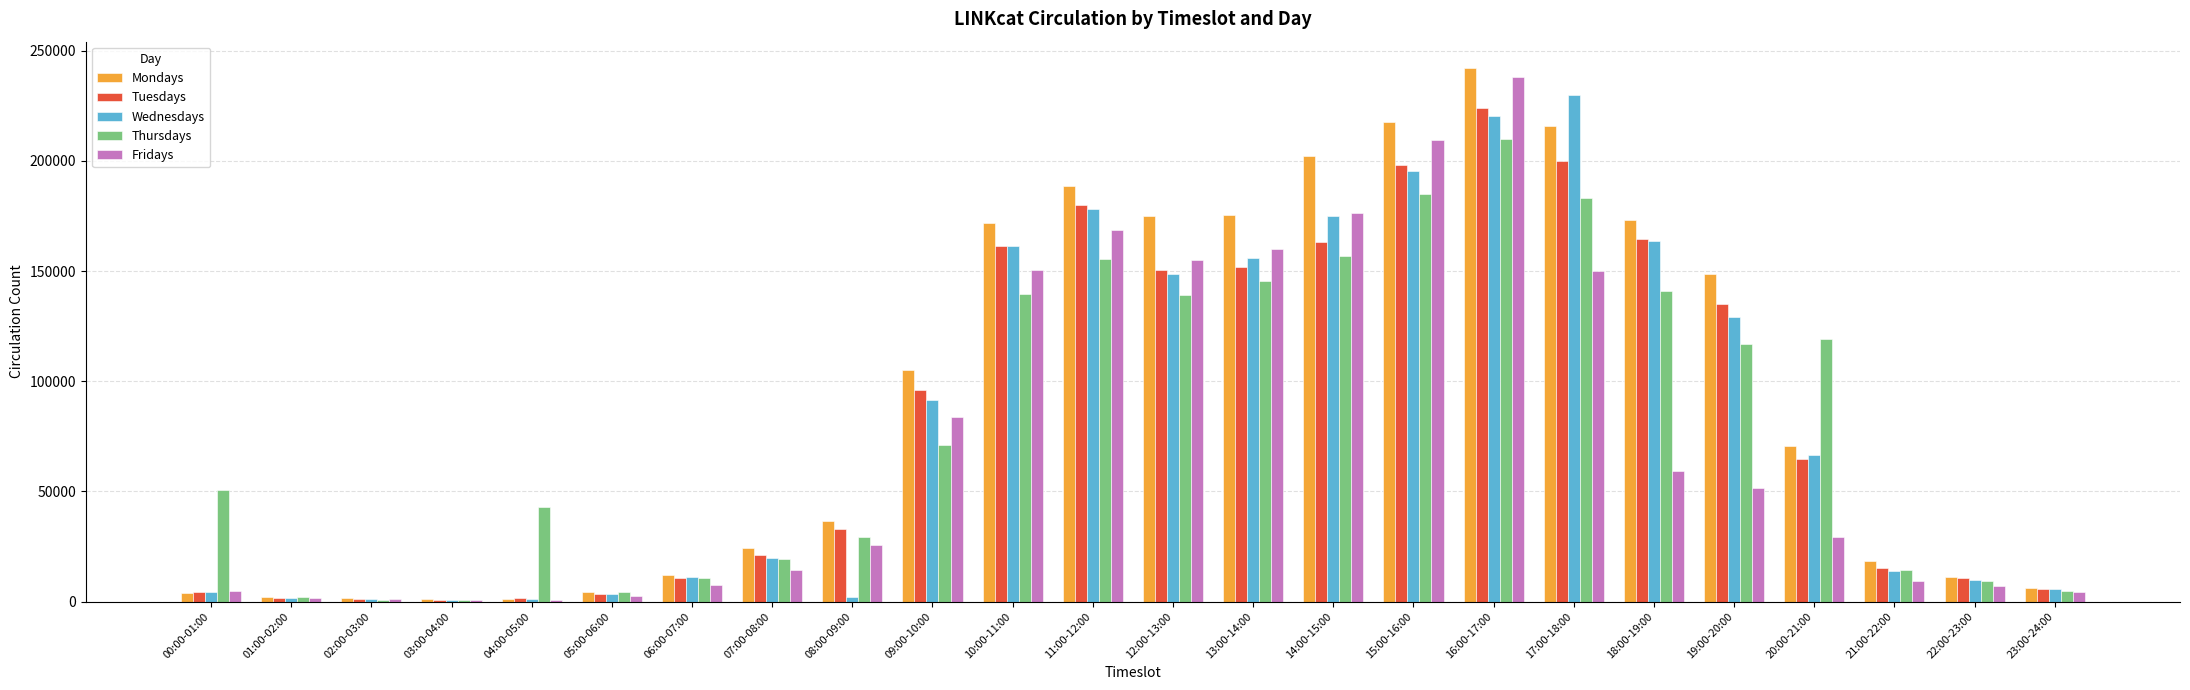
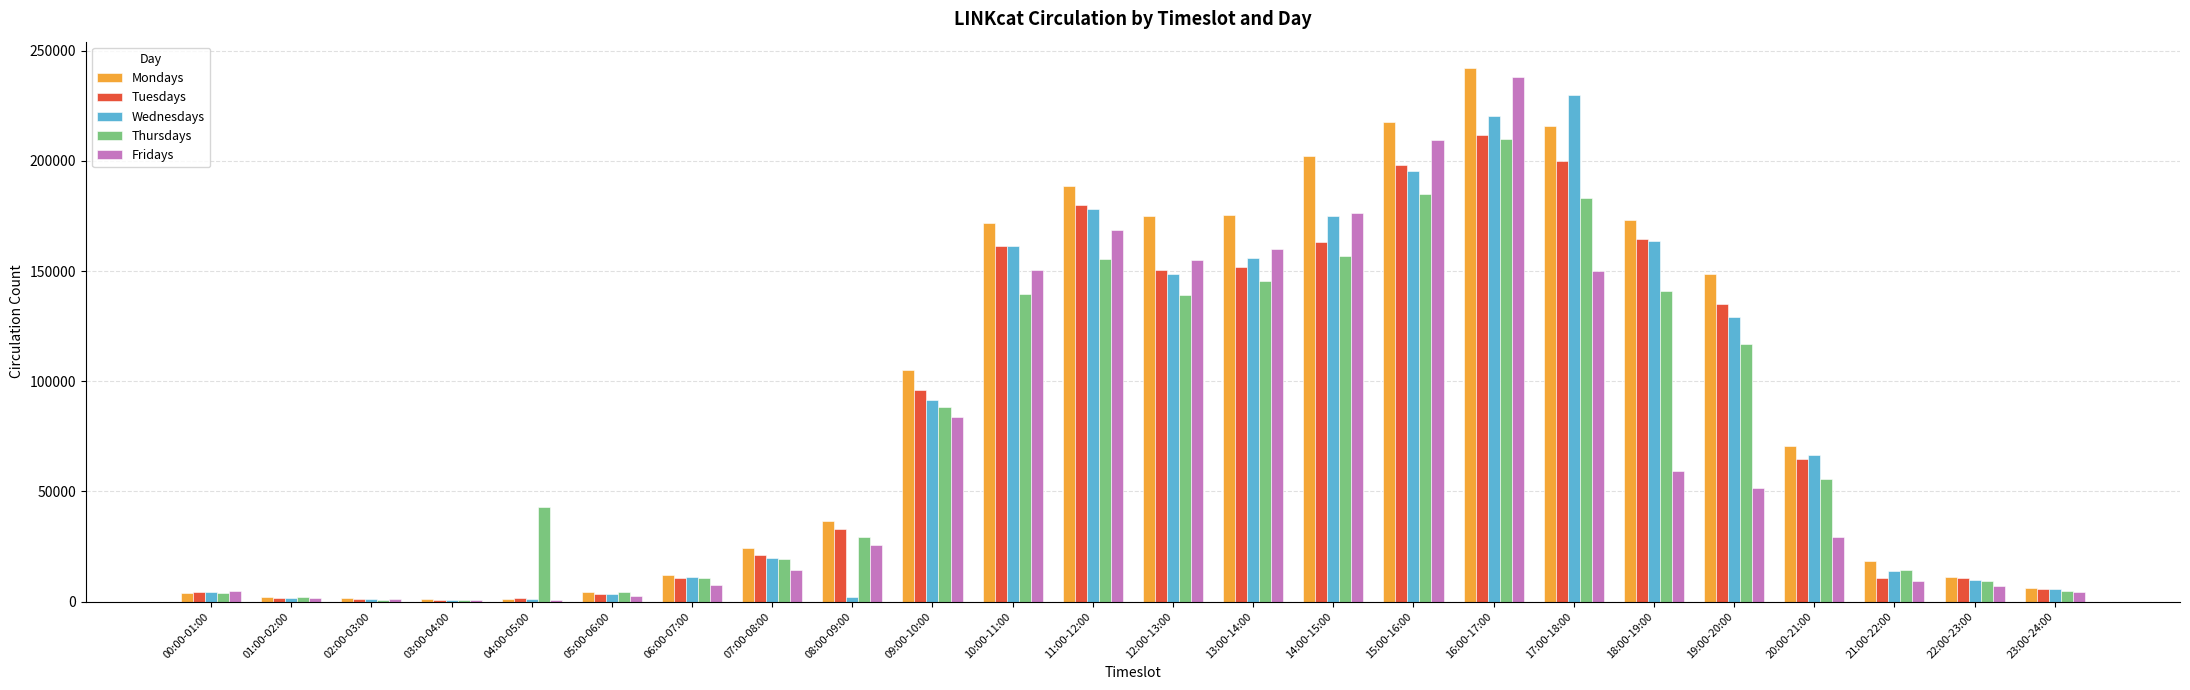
  {
    "Mondays": {
      "00:00-01:00": 4000,
      "01:00-02:00": 2000,
      "02:00-03:00": 2000,
      "04:00-05:00": 1000,
      "05:00-06:00": 4000,
      "06:00-07:00": 12000,
      "07:00-08:00": 24000,
      "08:00-09:00": 37000,
      "09:00-10:00": 105000,
      "10:00-11:00": 172000,
      "11:00-12:00": 189000,
      "12:00-13:00": 175000,
      "13:00-14:00": 176000,
      "14:00-15:00": 202000,
      "15:00-16:00": 218000,
      "16:00-17:00": 242000,
      "17:00-18:00": 216000,
      "18:00-19:00": 173000,
      "19:00-20:00": 149000,
      "20:00-21:00": 71000,
      "21:00-22:00": 19000,
      "22:00-23:00": 11000,
      "23:00-24:00": 6000
    },
    "Tuesdays": {
      "00:00-01:00": 4000,
      "01:00-02:00": 2000,
      "04:00-05:00": 1000,
      "05:00-06:00": 4000,
      "06:00-07:00": 11000,
      "07:00-08:00": 21000,
      "08:00-09:00": 33000,
      "09:00-10:00": 96000,
      "10:00-11:00": 161000,
      "11:00-12:00": 180000,
      "12:00-13:00": 151000,
      "13:00-14:00": 152000,
      "14:00-15:00": 163000,
      "15:00-16:00": 198000,
-     "16:00-17:00": 224000,
+     "16:00-17:00": 212000,
      "17:00-18:00": 200000,
      "18:00-19:00": 164000,
      "19:00-20:00": 135000,
      "20:00-21:00": 65000,
-     "21:00-22:00": 15000,
+     "21:00-22:00": 11000,
      "22:00-23:00": 11000,
      "23:00-24:00": 6000
    },
    "Wednesdays": {
      "00:00-01:00": 4000,
      "01:00-02:00": 2000,
      "02:00-03:00": 1000,
      "04:00-05:00": 1000,
      "05:00-06:00": 4000,
      "06:00-07:00": 11000,
      "07:00-08:00": 20000,
      "08:00-09:00": 2000,
      "09:00-10:00": 92000,
      "10:00-11:00": 162000,
      "11:00-12:00": 178000,
      "12:00-13:00": 149000,
      "13:00-14:00": 156000,
      "14:00-15:00": 175000,
      "15:00-16:00": 196000,
      "16:00-17:00": 220000,
      "17:00-18:00": 230000,
      "18:00-19:00": 164000,
      "19:00-20:00": 129000,
      "20:00-21:00": 67000,
      "21:00-22:00": 14000,
      "22:00-23:00": 10000,
      "23:00-24:00": 6000
    },
    "Thursdays": {
-     "00:00-01:00": 50000,
+     "00:00-01:00": 4000,
      "01:00-02:00": 2000,
      "04:00-05:00": 43000,
      "05:00-06:00": 4000,
      "06:00-07:00": 11000,
      "07:00-08:00": 19000,
      "08:00-09:00": 29000,
-     "09:00-10:00": 71000,
+     "09:00-10:00": 88000,
      "10:00-11:00": 140000,
      "11:00-12:00": 155000,
      "12:00-13:00": 139000,
      "13:00-14:00": 145000,
      "14:00-15:00": 157000,
      "15:00-16:00": 185000,
      "16:00-17:00": 210000,
      "17:00-18:00": 183000,
      "18:00-19:00": 141000,
      "19:00-20:00": 117000,
-     "20:00-21:00": 119000,
+     "20:00-21:00": 56000,
      "21:00-22:00": 14000,
      "22:00-23:00": 9000,
      "23:00-24:00": 5000
    },
    "Fridays": {
      "00:00-01:00": 5000,
      "01:00-02:00": 2000,
      "02:00-03:00": 1000,
      "05:00-06:00": 3000,
      "06:00-07:00": 8000,
      "07:00-08:00": 14000,
      "08:00-09:00": 26000,
      "09:00-10:00": 84000,
      "10:00-11:00": 150000,
      "11:00-12:00": 169000,
      "12:00-13:00": 155000,
      "13:00-14:00": 160000,
      "14:00-15:00": 176000,
      "15:00-16:00": 209000,
      "16:00-17:00": 238000,
      "17:00-18:00": 150000,
      "18:00-19:00": 59000,
      "19:00-20:00": 51000,
      "20:00-21:00": 29000,
      "21:00-22:00": 9000,
      "22:00-23:00": 7000,
      "23:00-24:00": 5000
    }
  }
